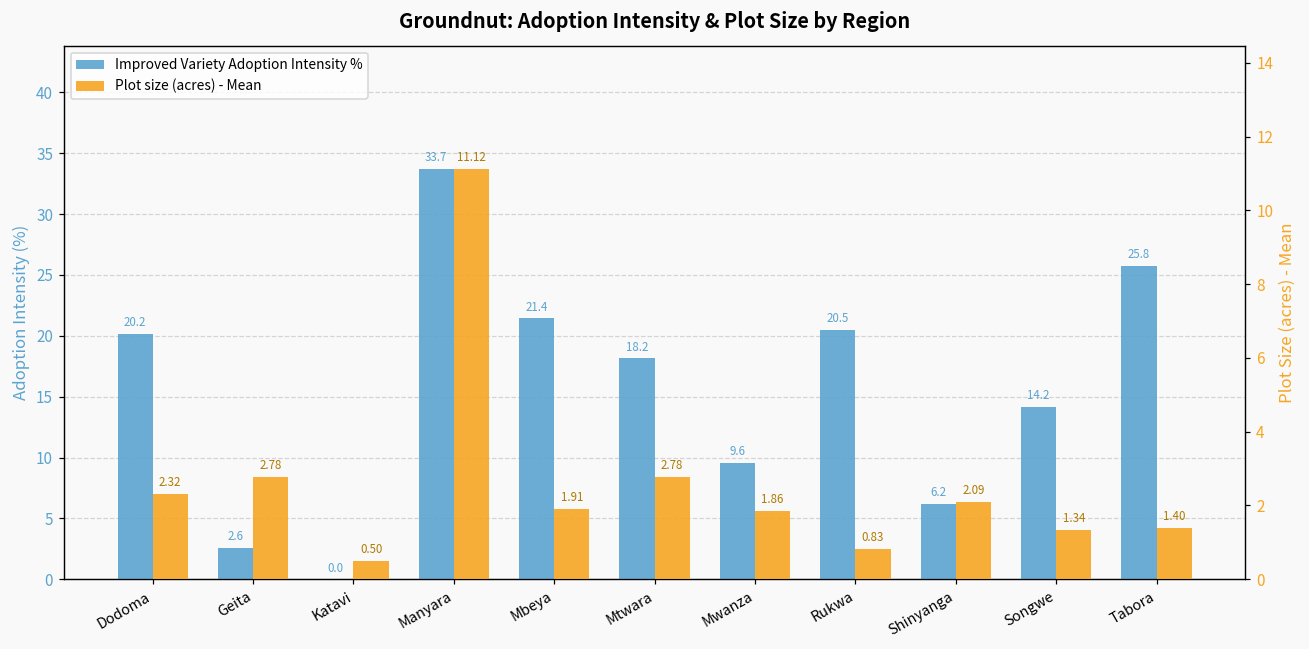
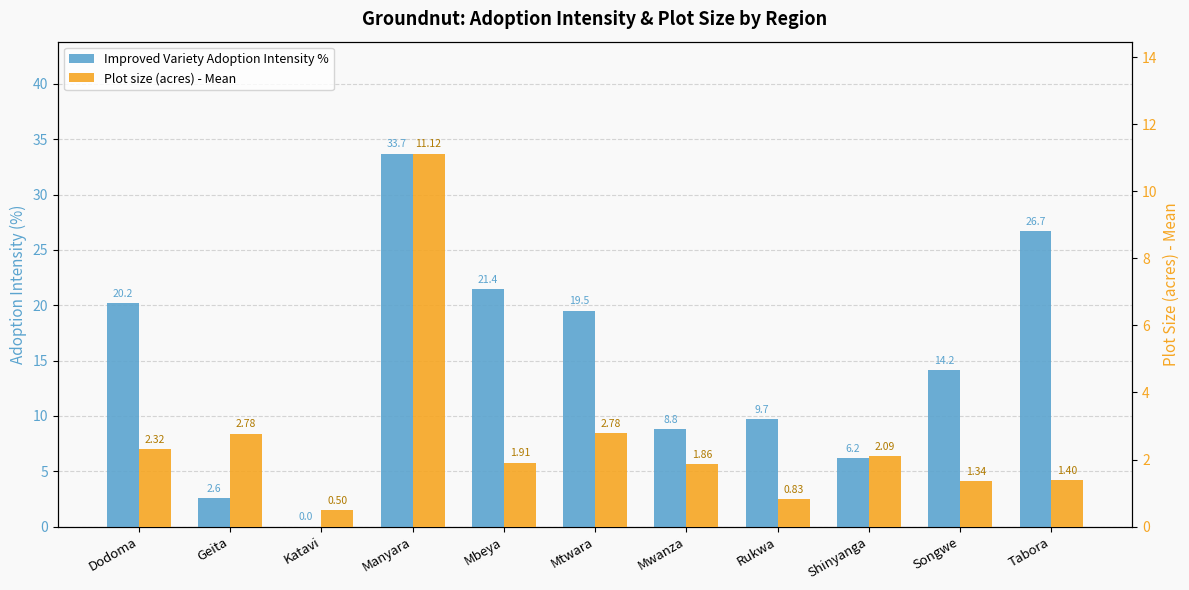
  {
    "Improved Variety Adoption Intensity %": {
      "Katavi": 0.0,
-     "Mtwara": 18.2,
-     "Mwanza": 9.6,
-     "Rukwa": 20.5,
-     "Tabora": 25.8
+     "Mtwara": 19.5,
+     "Mwanza": 8.8,
+     "Rukwa": 9.7,
+     "Tabora": 26.7
    },
    "Plot size (acres) - Mean": {
      "Dodoma": 2.32,
      "Geita": 2.78,
      "Katavi": 0.50,
      "Manyara": 11.12,
      "Mbeya": 1.91,
      "Mtwara": 2.78,
      "Mwanza": 1.86,
      "Rukwa": 0.83,
      "Shinyanga": 2.09,
      "Songwe": 1.34,
      "Tabora": 1.40
    }
  }
